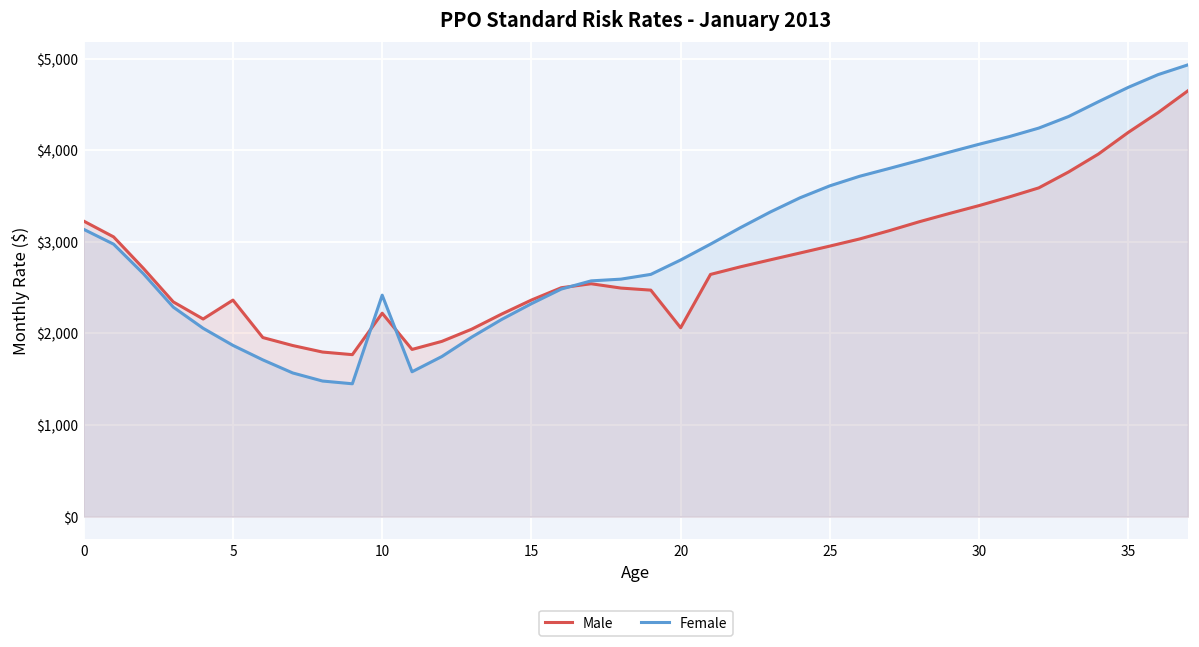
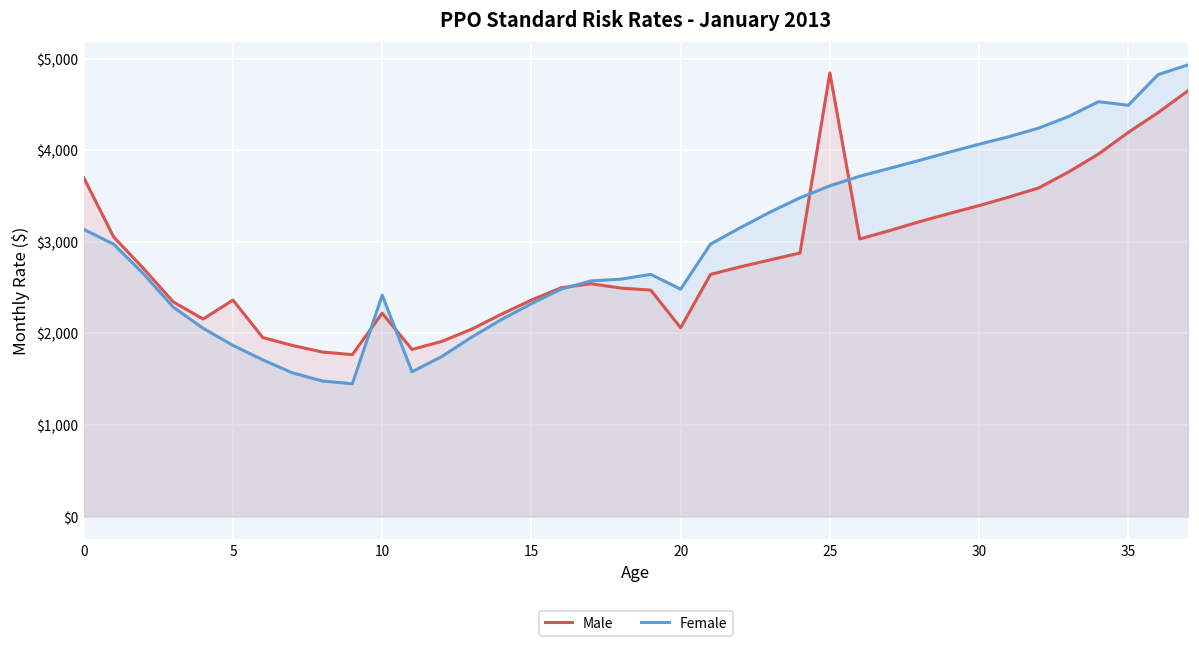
  {
    "Male": {
-     "0": "$3,200",
+     "0": "$3,700",
      "5": "$2,400",
      "10": "$2,200",
      "15": "$2,400",
      "20": "$2,100",
-     "25": "$3,000",
+     "25": "$4,800",
      "30": "$3,400",
      "35": "$4,200"
    },
    "Female": {
      "0": "$3,100",
      "5": "$1,900",
      "10": "$2,400",
      "15": "$2,300",
-     "20": "$2,800",
+     "20": "$2,500",
      "25": "$3,600",
      "30": "$4,100",
-     "35": "$4,700"
+     "35": "$4,500"
    }
  }
